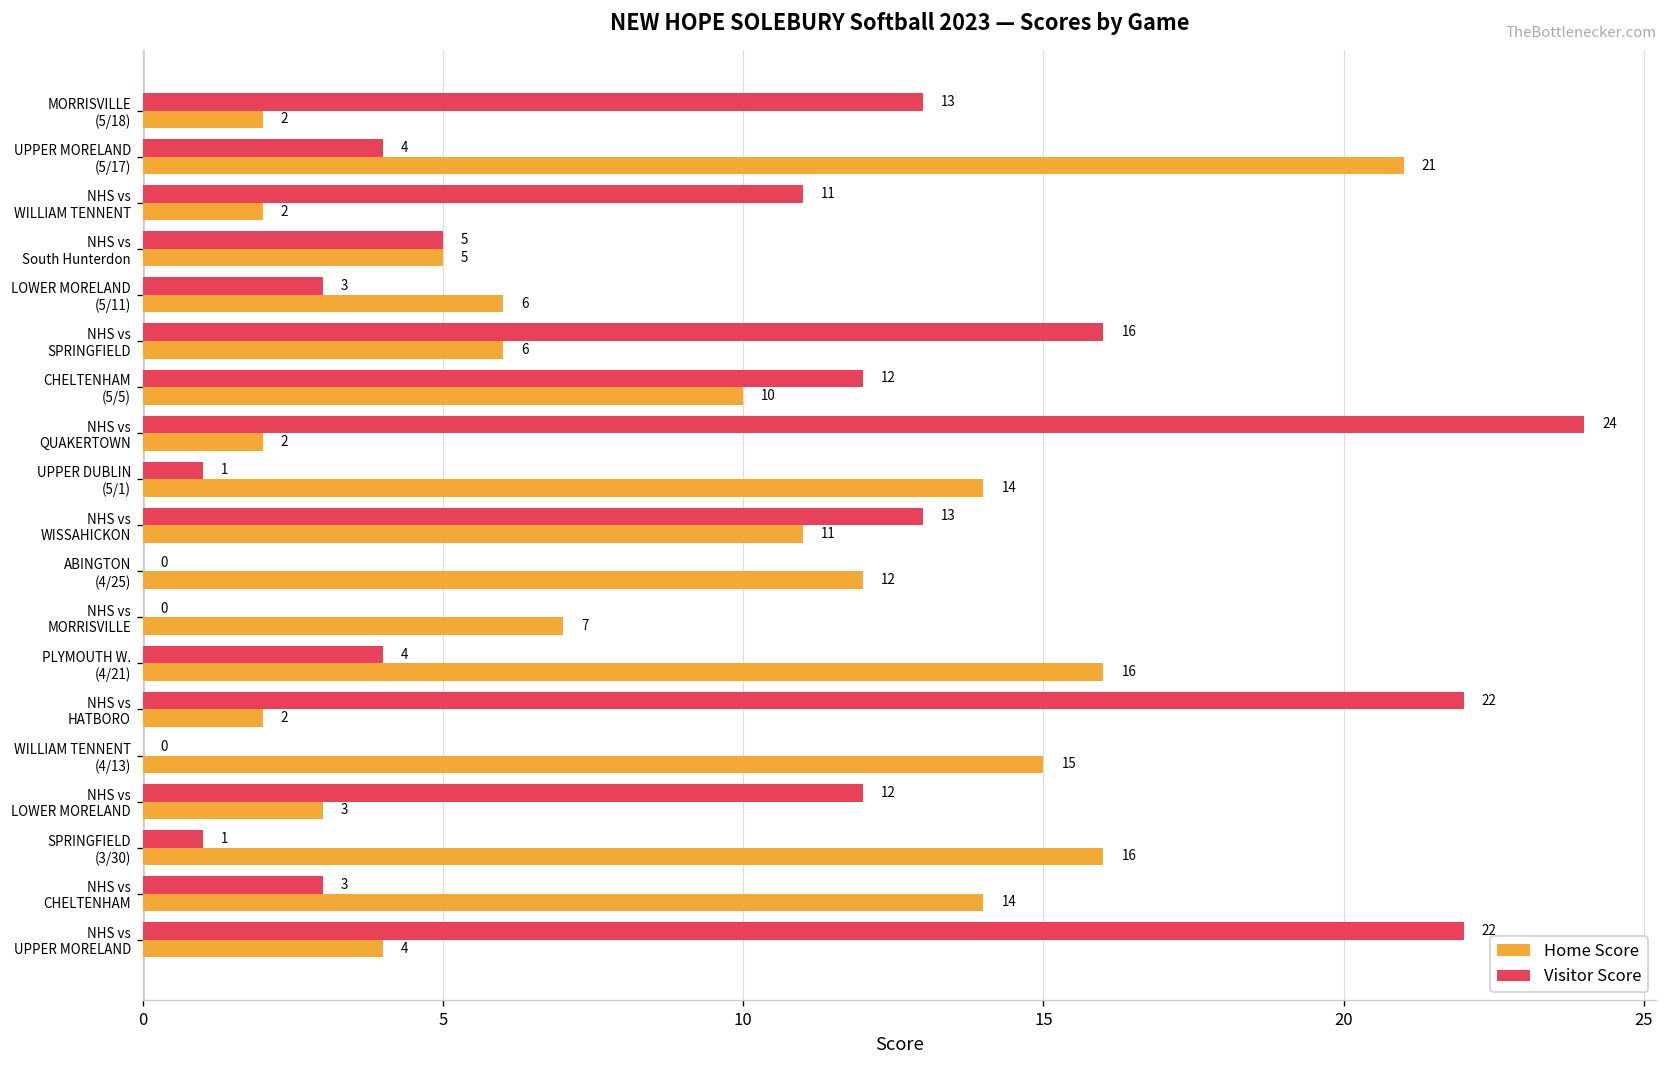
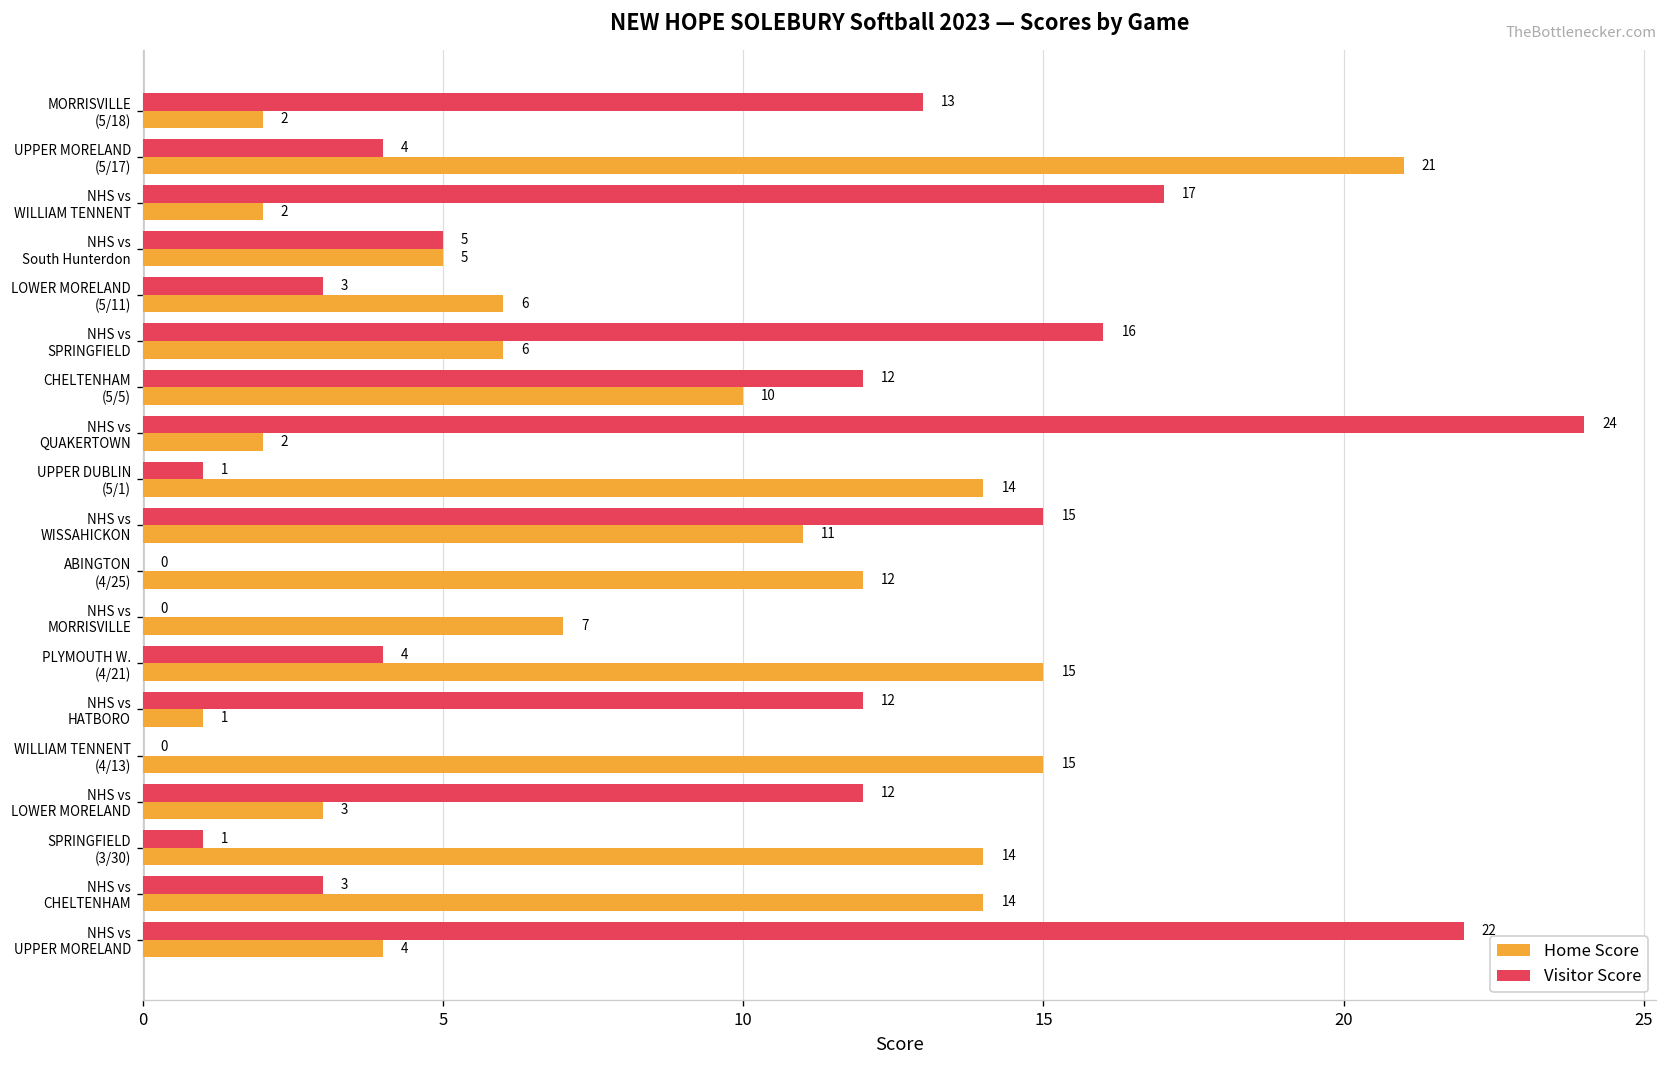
  {
    "Home Score": {
      "MORRISVILLE (5/18)": 2,
      "UPPER MORELAND (5/17)": 21,
      "NHS vs WILLIAM TENNENT": 2,
      "NHS vs South Hunterdon": 5,
      "LOWER MORELAND (5/11)": 6,
      "NHS vs SPRINGFIELD": 6,
      "CHELTENHAM (5/5)": 10,
      "NHS vs QUAKERTOWN": 2,
      "UPPER DUBLIN (5/1)": 14,
      "NHS vs WISSAHICKON": 11,
      "ABINGTON (4/25)": 12,
      "NHS vs MORRISVILLE": 7,
-     "PLYMOUTH W. (4/21)": 16,
-     "NHS vs HATBORO": 2,
+     "PLYMOUTH W. (4/21)": 15,
+     "NHS vs HATBORO": 1,
      "WILLIAM TENNENT (4/13)": 15,
      "NHS vs LOWER MORELAND": 3,
-     "SPRINGFIELD (3/30)": 16,
+     "SPRINGFIELD (3/30)": 14,
      "NHS vs CHELTENHAM": 14,
      "NHS vs UPPER MORELAND": 4
    },
    "Visitor Score": {
      "MORRISVILLE (5/18)": 13,
      "UPPER MORELAND (5/17)": 4,
-     "NHS vs WILLIAM TENNENT": 11,
+     "NHS vs WILLIAM TENNENT": 17,
      "NHS vs South Hunterdon": 5,
      "LOWER MORELAND (5/11)": 3,
      "NHS vs SPRINGFIELD": 16,
      "CHELTENHAM (5/5)": 12,
      "NHS vs QUAKERTOWN": 24,
      "UPPER DUBLIN (5/1)": 1,
-     "NHS vs WISSAHICKON": 13,
+     "NHS vs WISSAHICKON": 15,
      "ABINGTON (4/25)": 0,
      "NHS vs MORRISVILLE": 0,
      "PLYMOUTH W. (4/21)": 4,
-     "NHS vs HATBORO": 22,
+     "NHS vs HATBORO": 12,
      "WILLIAM TENNENT (4/13)": 0,
      "NHS vs LOWER MORELAND": 12,
      "SPRINGFIELD (3/30)": 1,
      "NHS vs CHELTENHAM": 3
    }
  }
